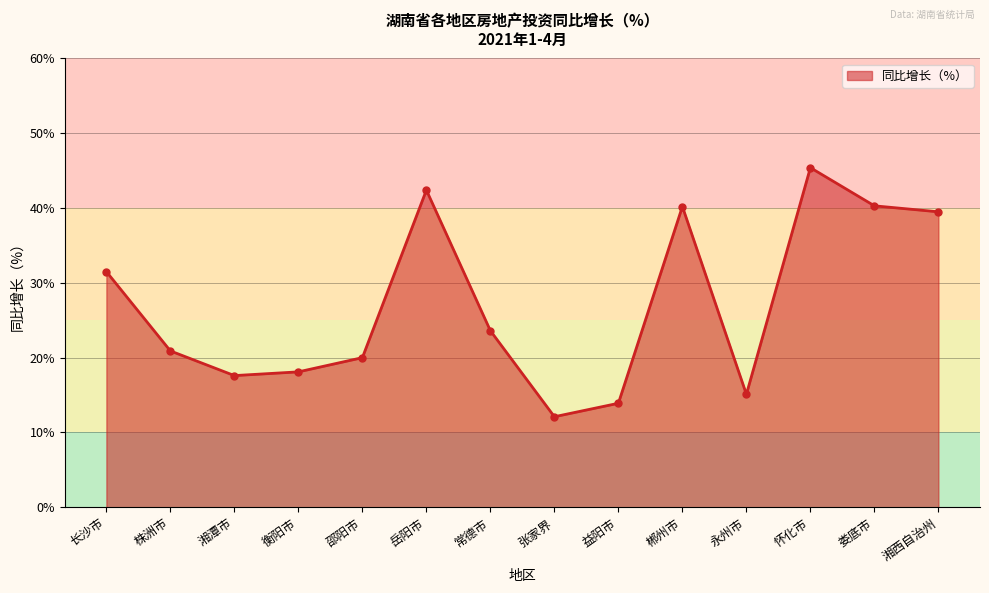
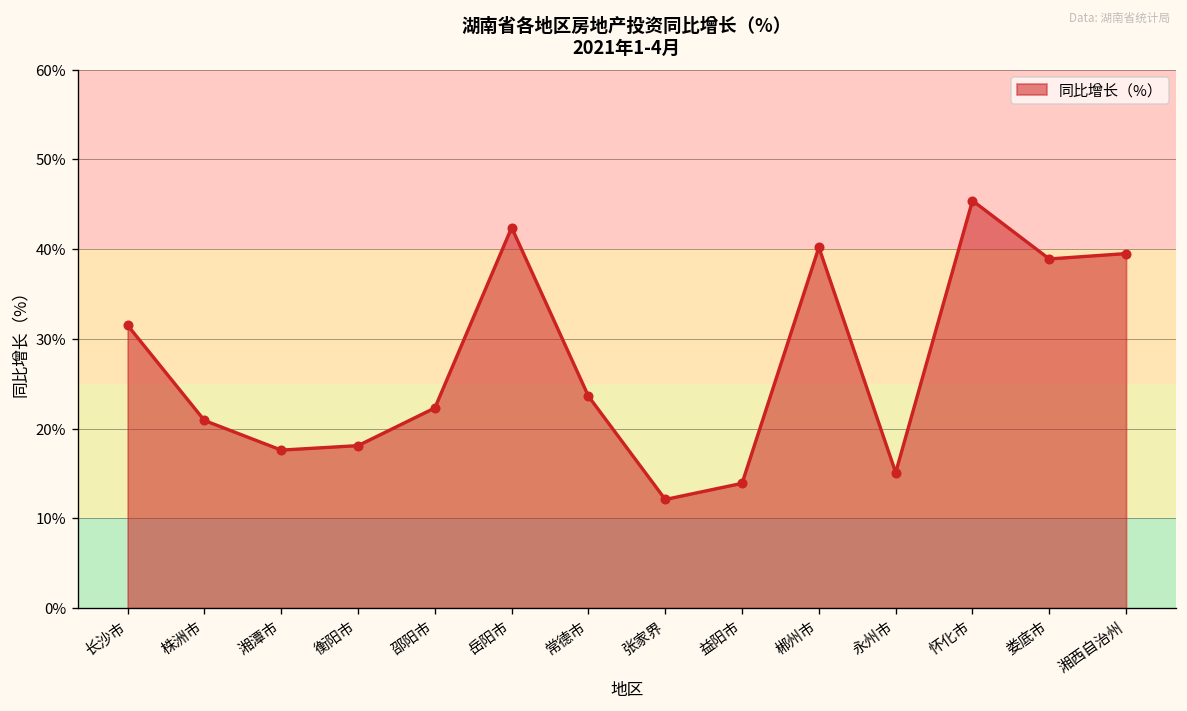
  {
    "长沙市": "32%",
    "株洲市": "21%",
    "湘潭市": "18%",
    "衡阳市": "18%",
-   "邵阳市": "20%",
+   "邵阳市": "22%",
    "岳阳市": "42%",
    "常德市": "24%",
    "张家界": "12%",
    "益阳市": "14%",
    "郴州市": "40%",
    "永州市": "15%",
    "怀化市": "45%",
-   "娄底市": "40%",
+   "娄底市": "39%",
    "湘西自治州": "40%"
  }
